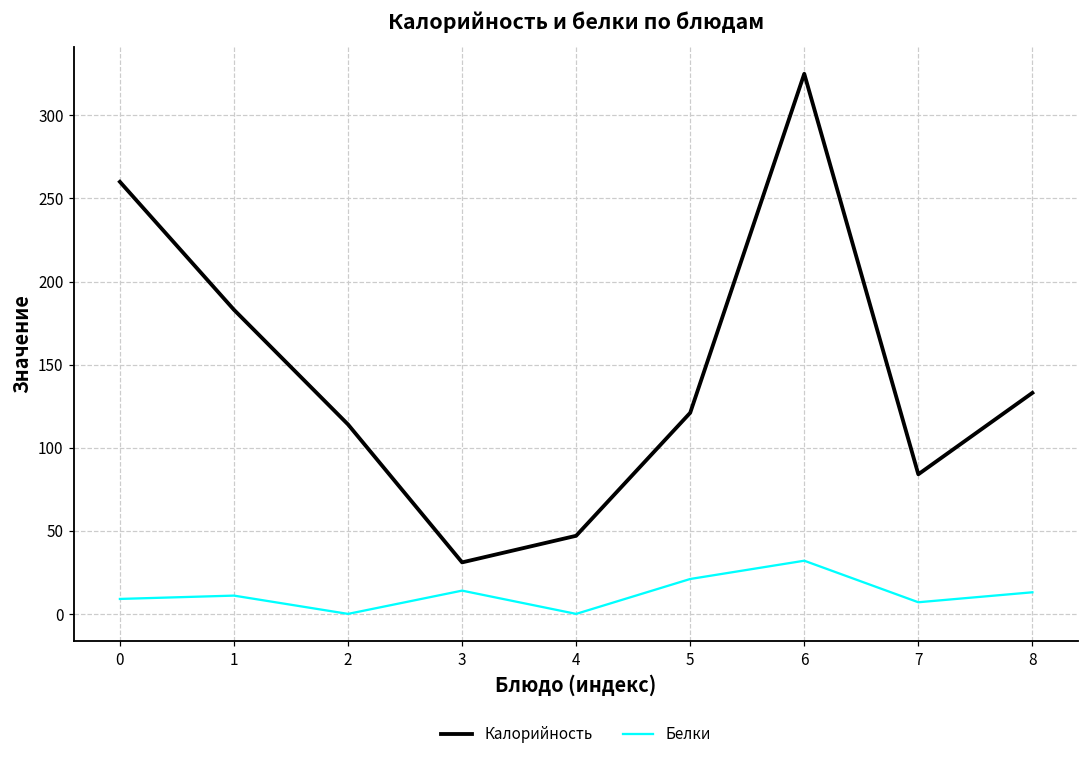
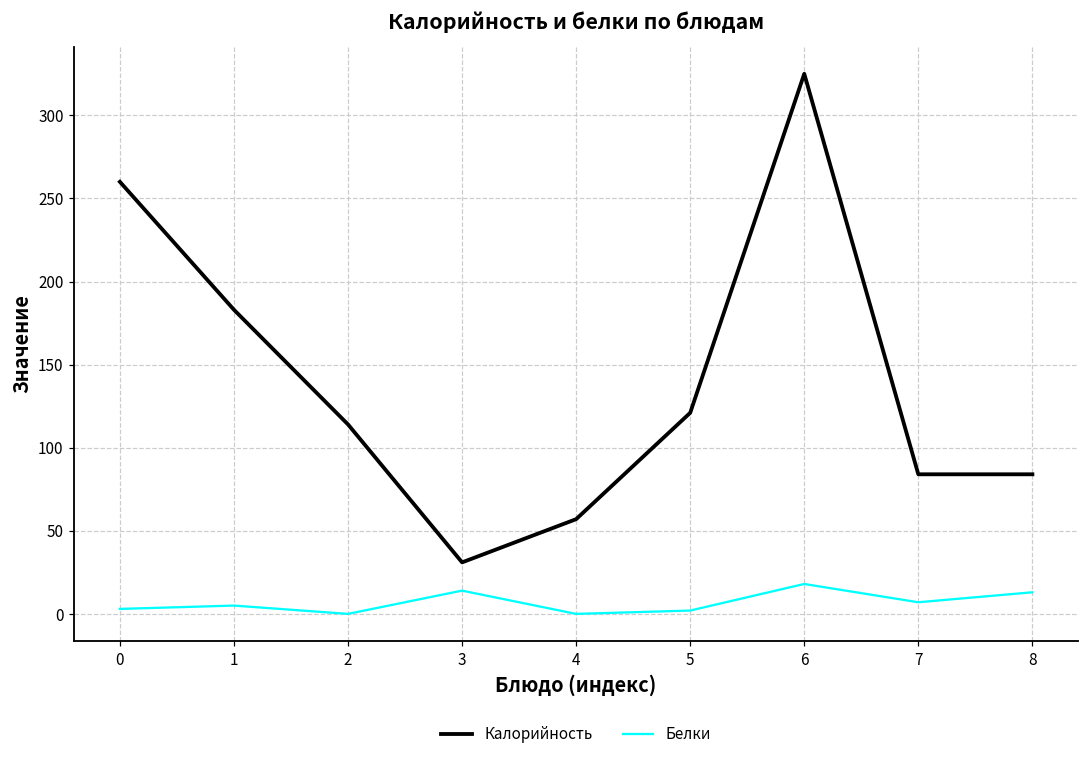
  {
    "Калорийность": {
      "0": 260,
      "1": 183,
      "2": 114,
      "3": 31,
-     "4": 47,
+     "4": 57,
      "5": 121,
      "6": 325,
      "7": 84,
-     "8": 133
+     "8": 84
    },
    "Белки": {
-     "0": 9,
-     "1": 11,
+     "0": 3,
+     "1": 5,
      "2": 0,
      "3": 14,
      "4": 0,
-     "5": 21,
-     "6": 32,
+     "5": 2,
+     "6": 18,
      "7": 7,
      "8": 13
    }
  }
